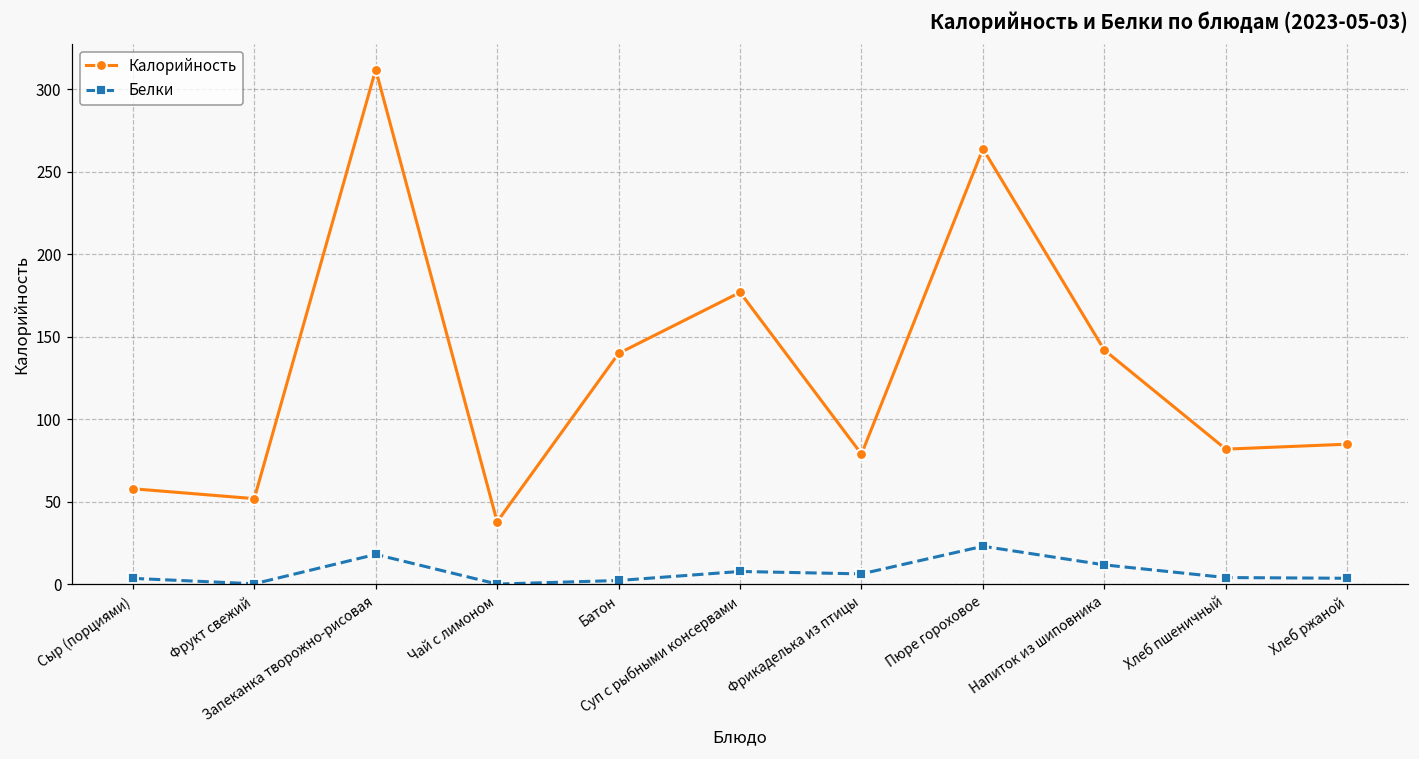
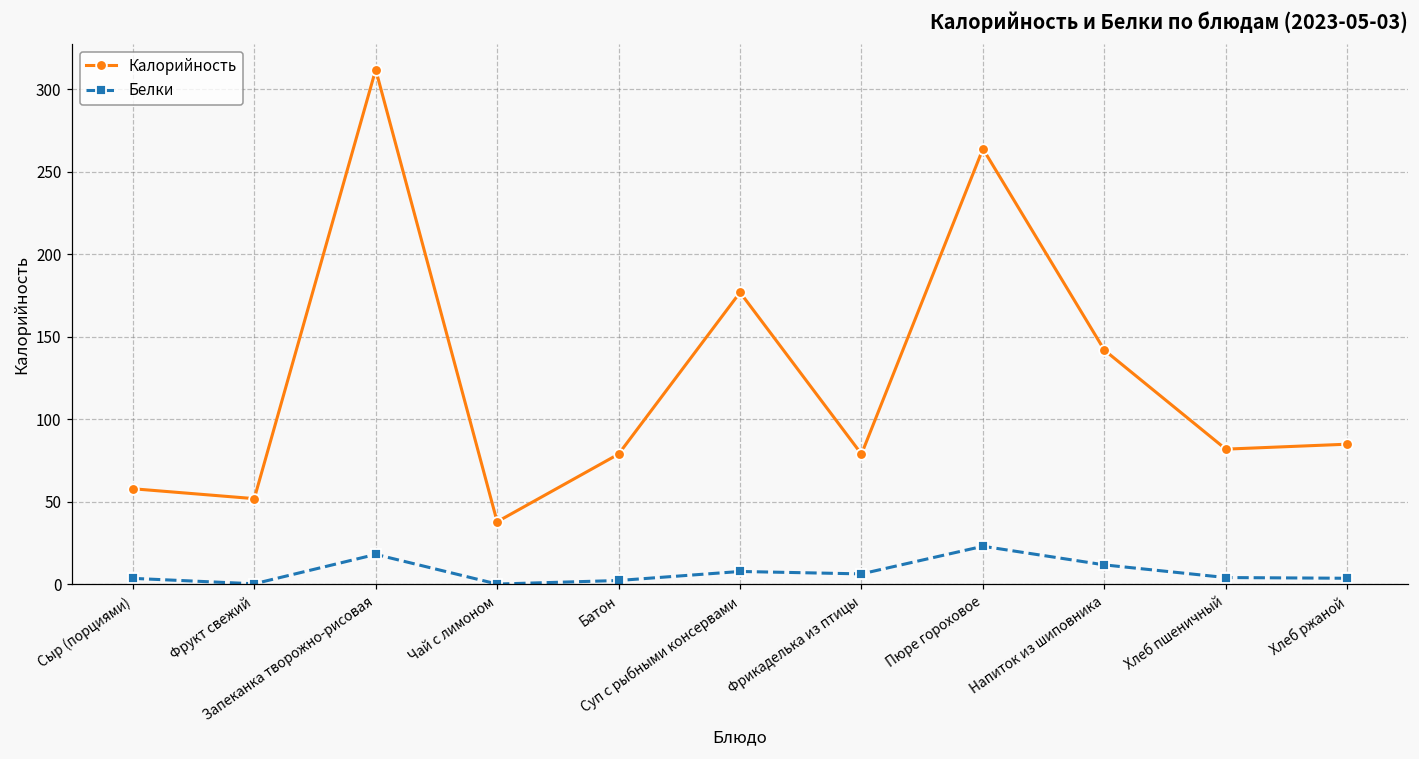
  {
    "Калорийность": {
      "Сыр (порциями)": 58,
      "Фрукт свежий": 52,
      "Запеканка творожно-рисовая": 312,
      "Чай с лимоном": 38,
-     "Батон": 140,
+     "Батон": 79,
      "Суп с рыбными консервами": 177,
      "Фрикаделька из птицы": 79,
      "Пюре гороховое": 264,
      "Напиток из шиповника": 142,
      "Хлеб пшеничный": 82,
      "Хлеб ржаной": 85
    },
    "Белки": {
      "Сыр (порциями)": 4,
      "Фрукт свежий": 0,
      "Запеканка творожно-рисовая": 18,
      "Чай с лимоном": 0,
      "Батон": 2,
      "Суп с рыбными консервами": 8,
      "Фрикаделька из птицы": 6,
      "Пюре гороховое": 23,
      "Напиток из шиповника": 12,
      "Хлеб пшеничный": 4,
      "Хлеб ржаной": 4
    }
  }
